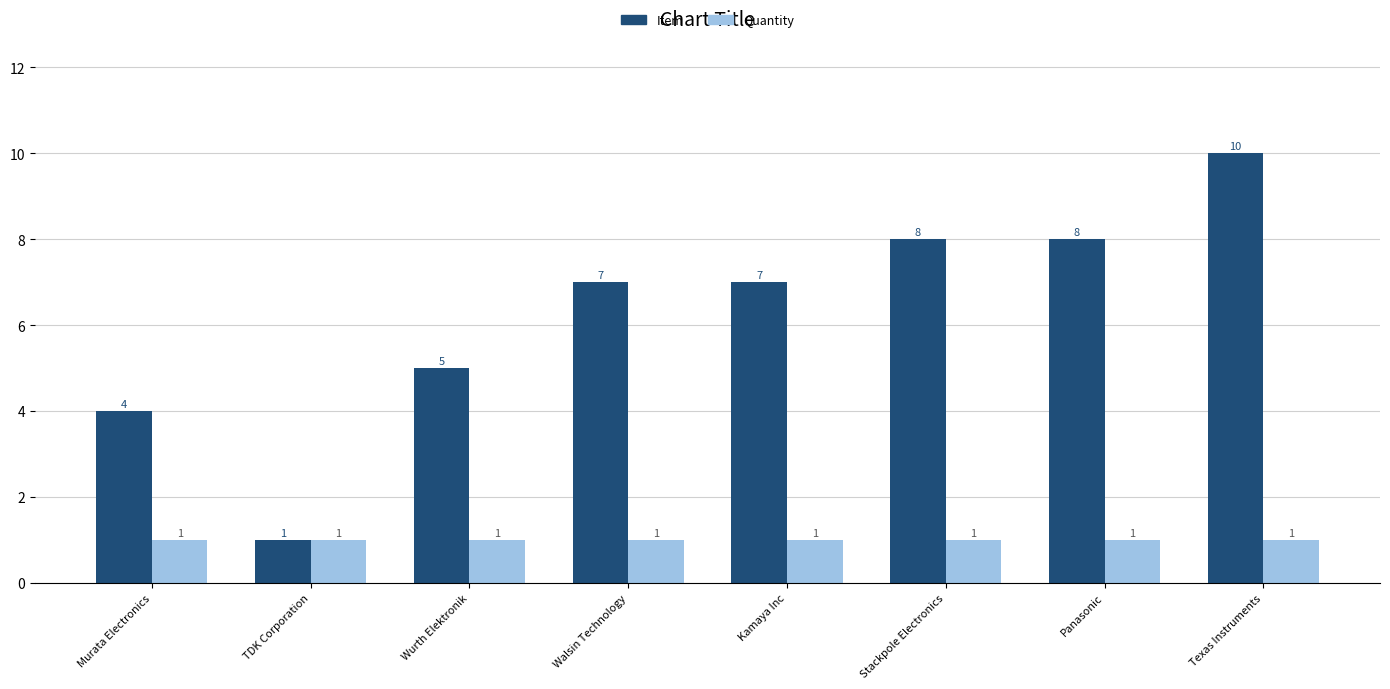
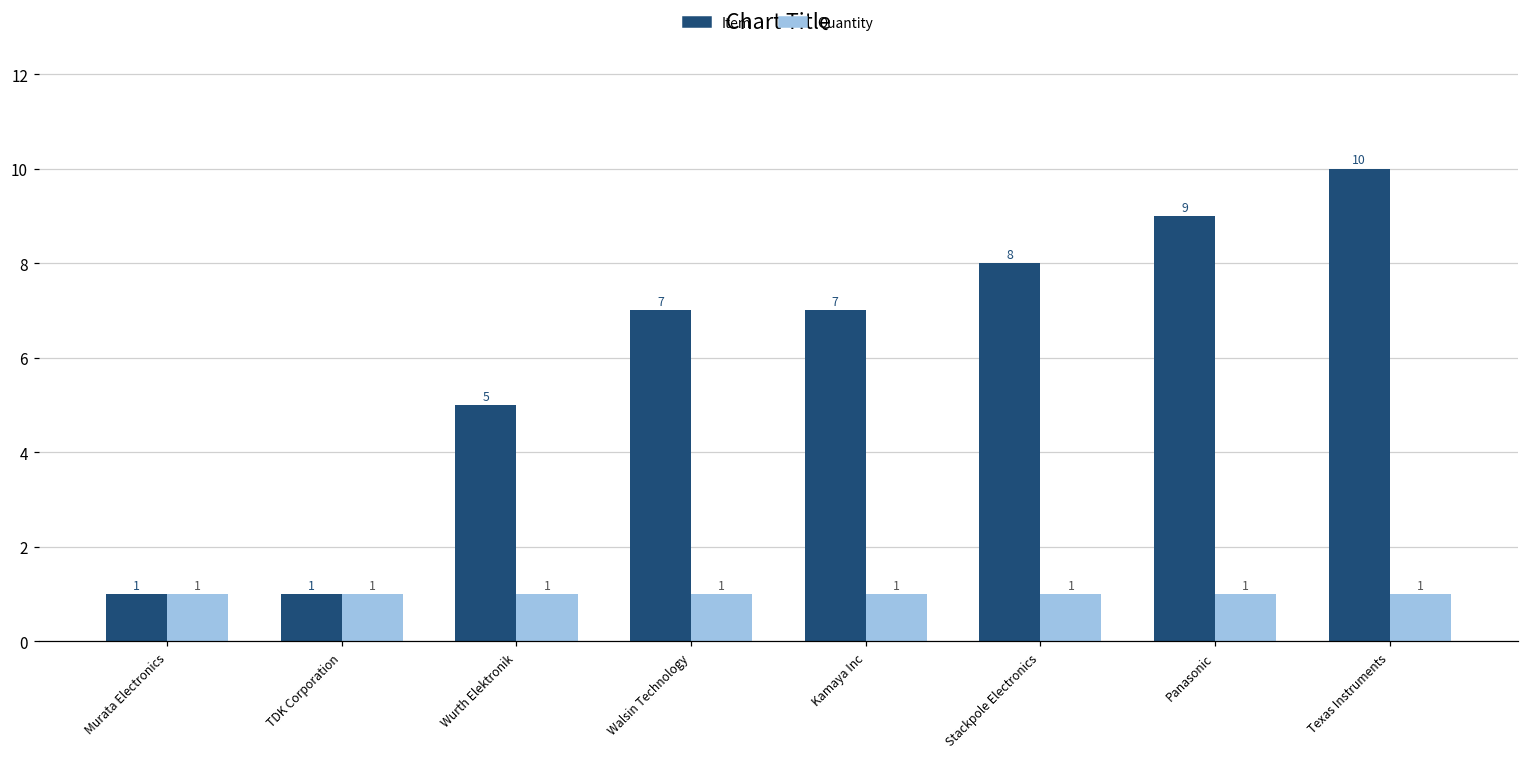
  {
    "Item": {
-     "Murata Electronics": 4,
+     "Murata Electronics": 1,
      "TDK Corporation": 1,
      "Wurth Elektronik": 5,
      "Walsin Technology": 7,
      "Kamaya Inc": 7,
      "Stackpole Electronics": 8,
-     "Panasonic": 8,
+     "Panasonic": 9,
      "Texas Instruments": 10
    },
    "Quantity": {
      "Murata Electronics": 1,
      "TDK Corporation": 1,
      "Wurth Elektronik": 1,
      "Walsin Technology": 1,
      "Kamaya Inc": 1,
      "Stackpole Electronics": 1,
      "Panasonic": 1,
      "Texas Instruments": 1
    }
  }
